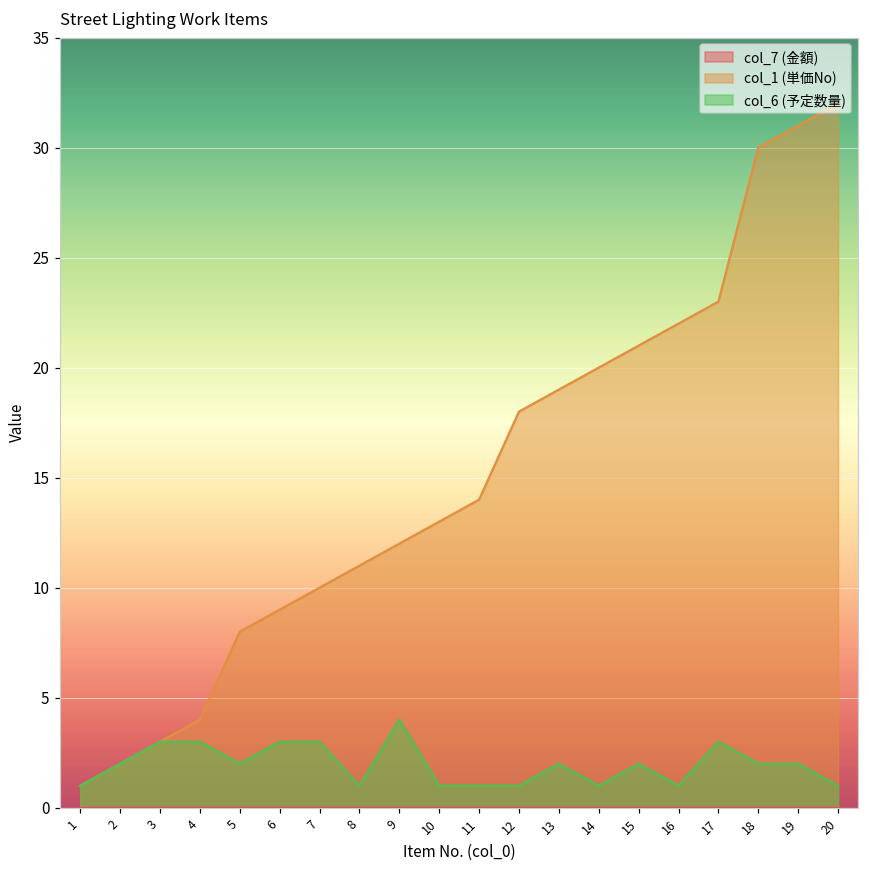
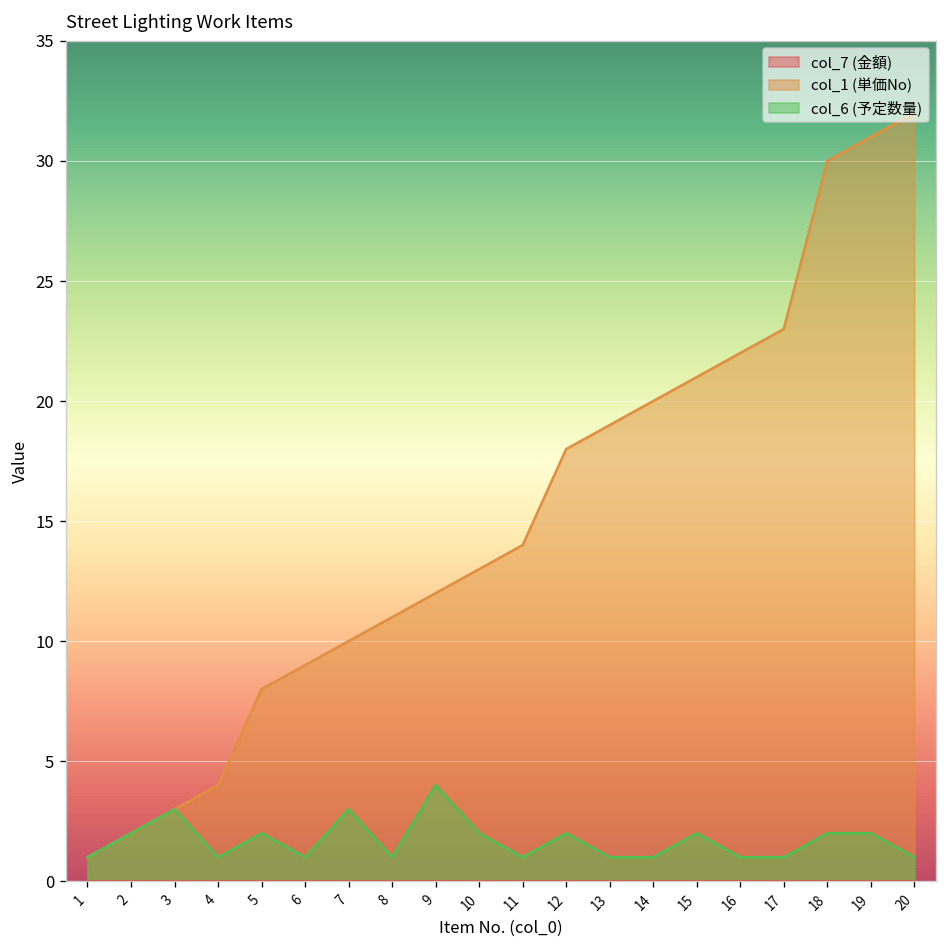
  {
    "col_6 (予定数量)": {
-     "4": 3,
+     "4": 1,
      "5": 2,
-     "6": 3,
+     "6": 1,
      "7": 3,
      "8": 1,
      "9": 4,
-     "10": 1,
+     "10": 2,
      "11": 1,
-     "12": 1,
-     "13": 2,
+     "12": 2,
+     "13": 1,
      "14": 1,
      "15": 2,
      "16": 1,
-     "17": 3,
+     "17": 1,
      "18": 2,
      "19": 2,
      "20": 1
    }
  }
